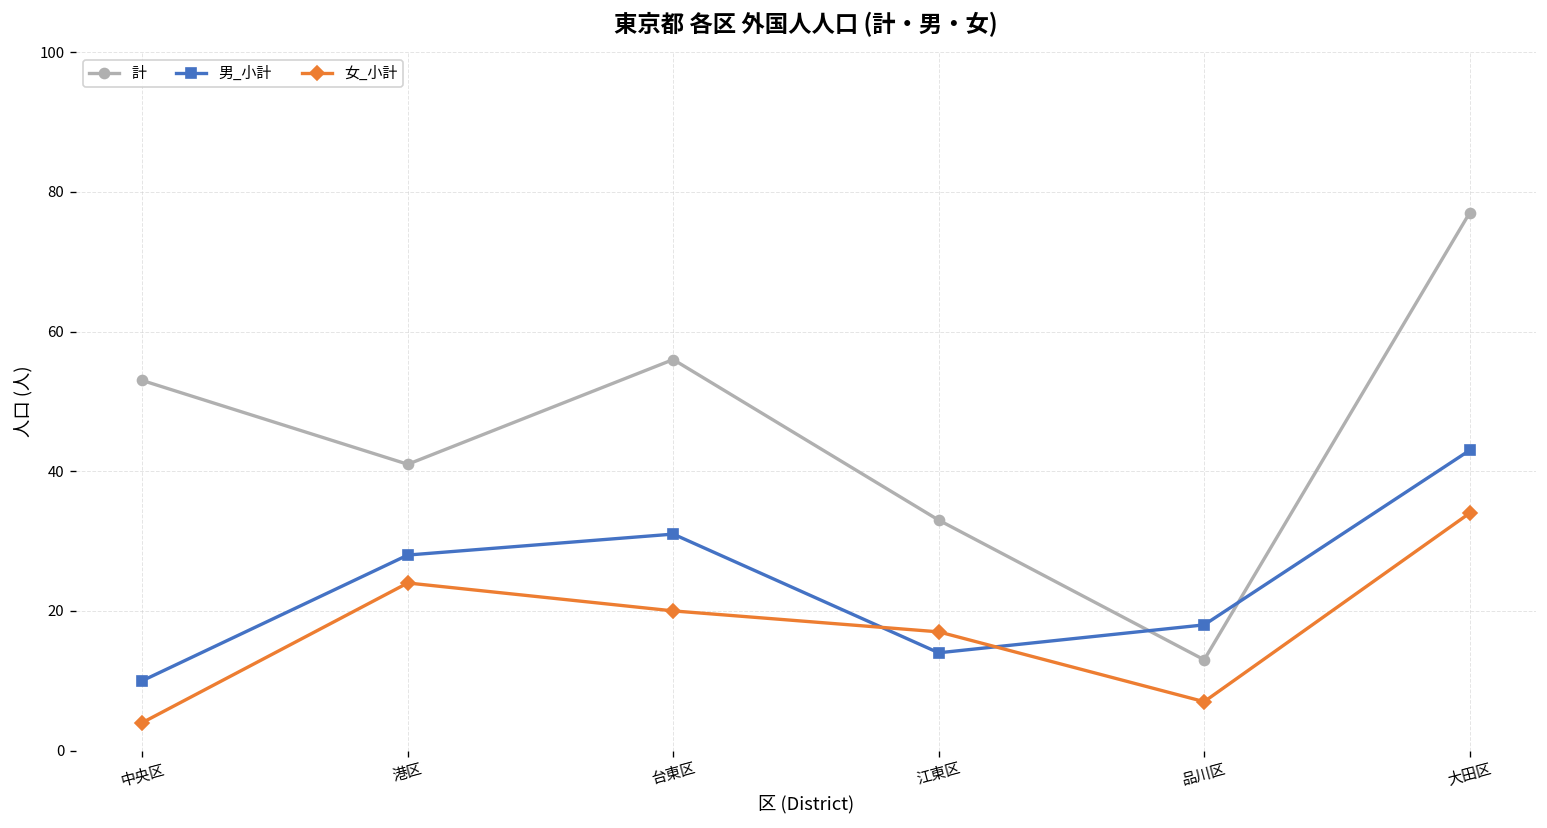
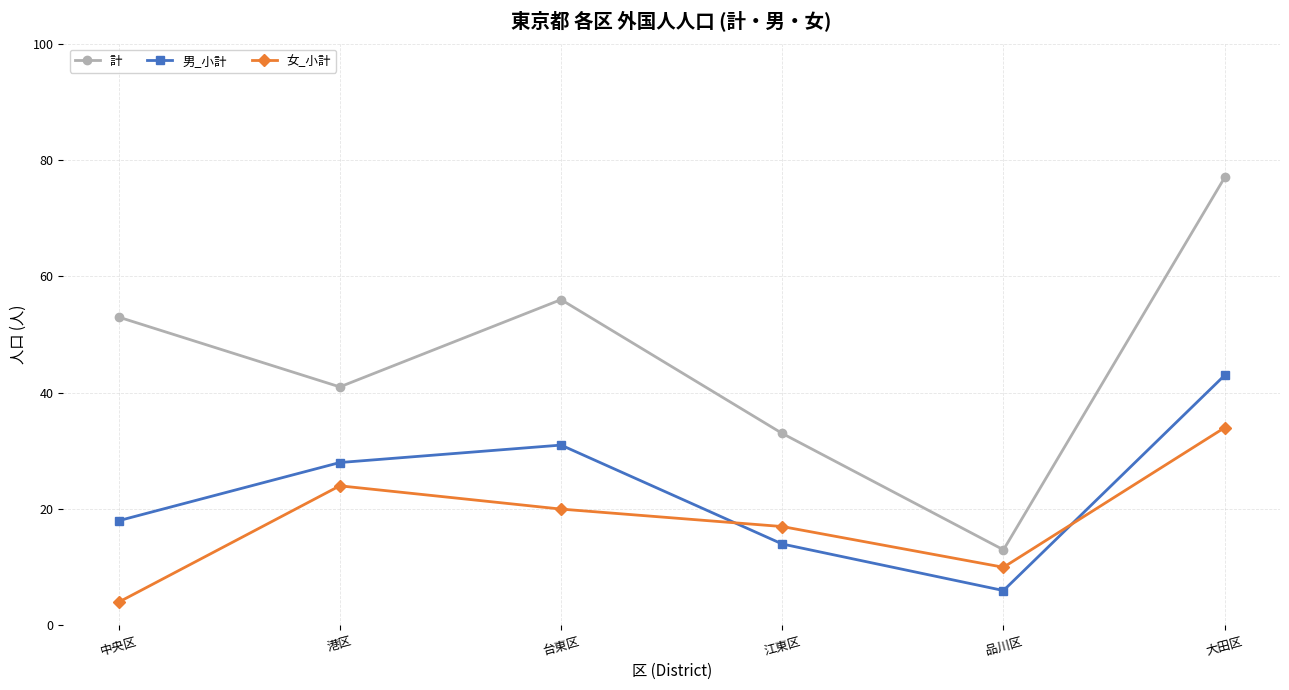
  {
    "計": {
      "中央区": 53,
      "港区": 41,
      "台東区": 56,
      "江東区": 33,
      "品川区": 13,
      "大田区": 77
    },
    "男_小計": {
-     "中央区": 10,
+     "中央区": 18,
      "港区": 28,
      "台東区": 31,
      "江東区": 14,
-     "品川区": 18,
+     "品川区": 6,
      "大田区": 43
    },
    "女_小計": {
      "中央区": 4,
      "港区": 24,
      "台東区": 20,
      "江東区": 17,
-     "品川区": 7,
+     "品川区": 10,
      "大田区": 34
    }
  }
